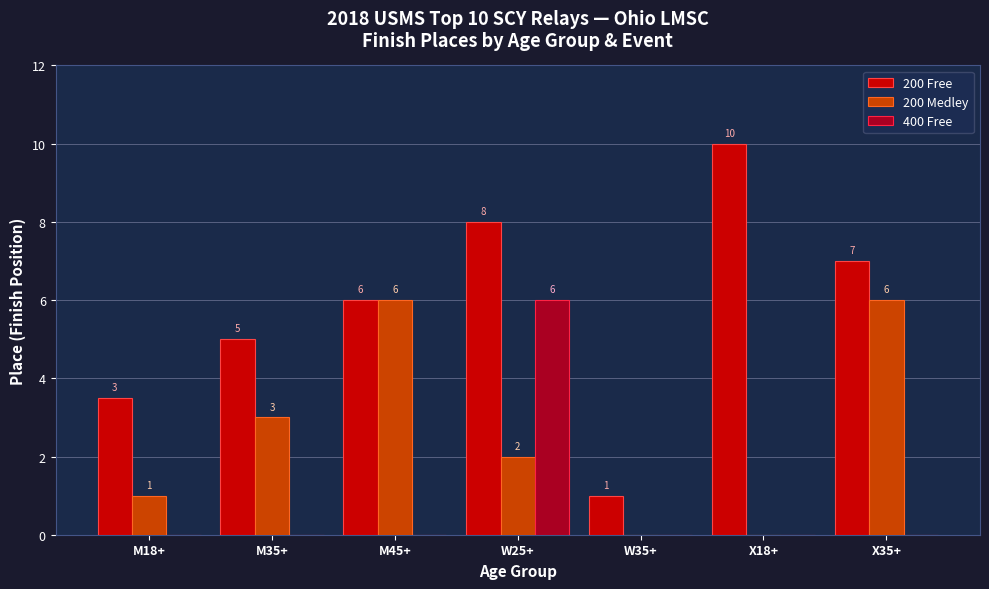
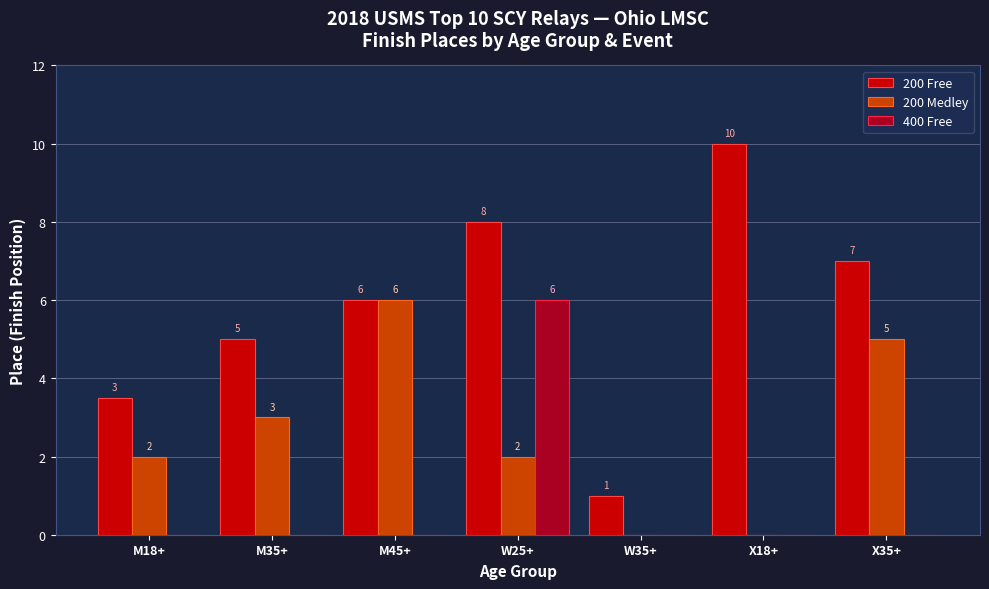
  {
    "200 Medley": {
-     "M18+": 1,
+     "M18+": 2,
      "M35+": 3,
      "M45+": 6,
      "W25+": 2,
-     "X35+": 6
+     "X35+": 5
    }
  }
